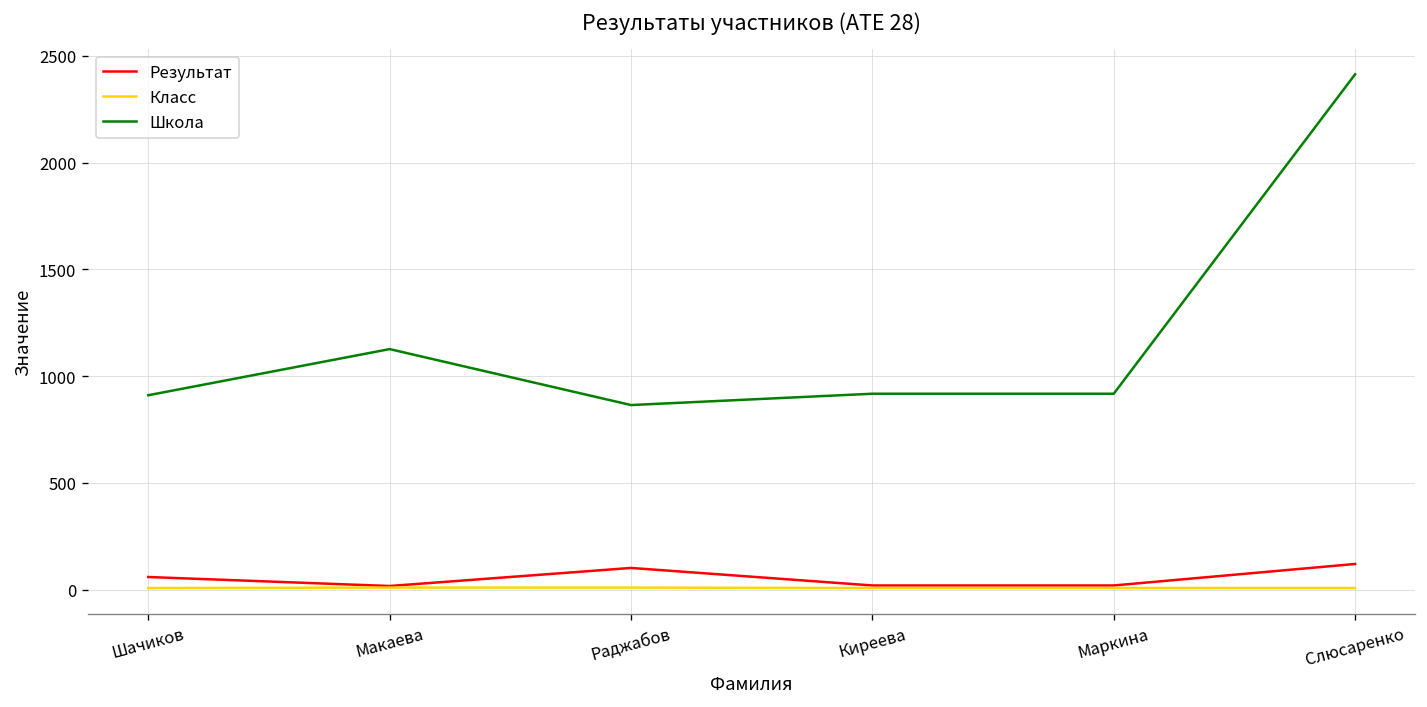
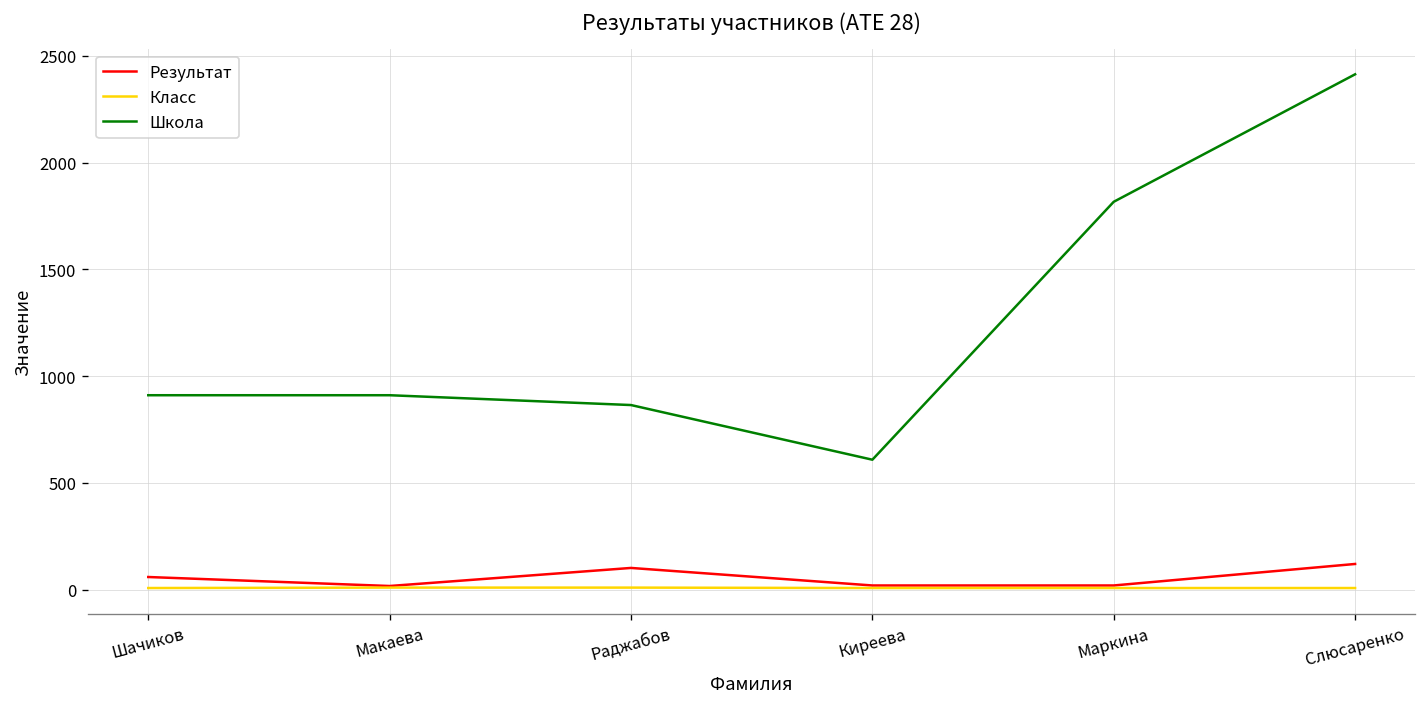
  {
    "Результат": {
      "Шачиков": 60,
      "Раджабов": 100,
      "Слюсаренко": 120
    },
    "Класс": {
      "Шачиков": 10,
      "Раджабов": 10,
      "Слюсаренко": 10
    },
    "Школа": {
      "Шачиков": 910,
-     "Макаева": 1130,
+     "Макаева": 910,
      "Раджабов": 870,
-     "Киреева": 920,
-     "Маркина": 920,
+     "Киреева": 610,
+     "Маркина": 1820,
      "Слюсаренко": 2410
    }
  }
